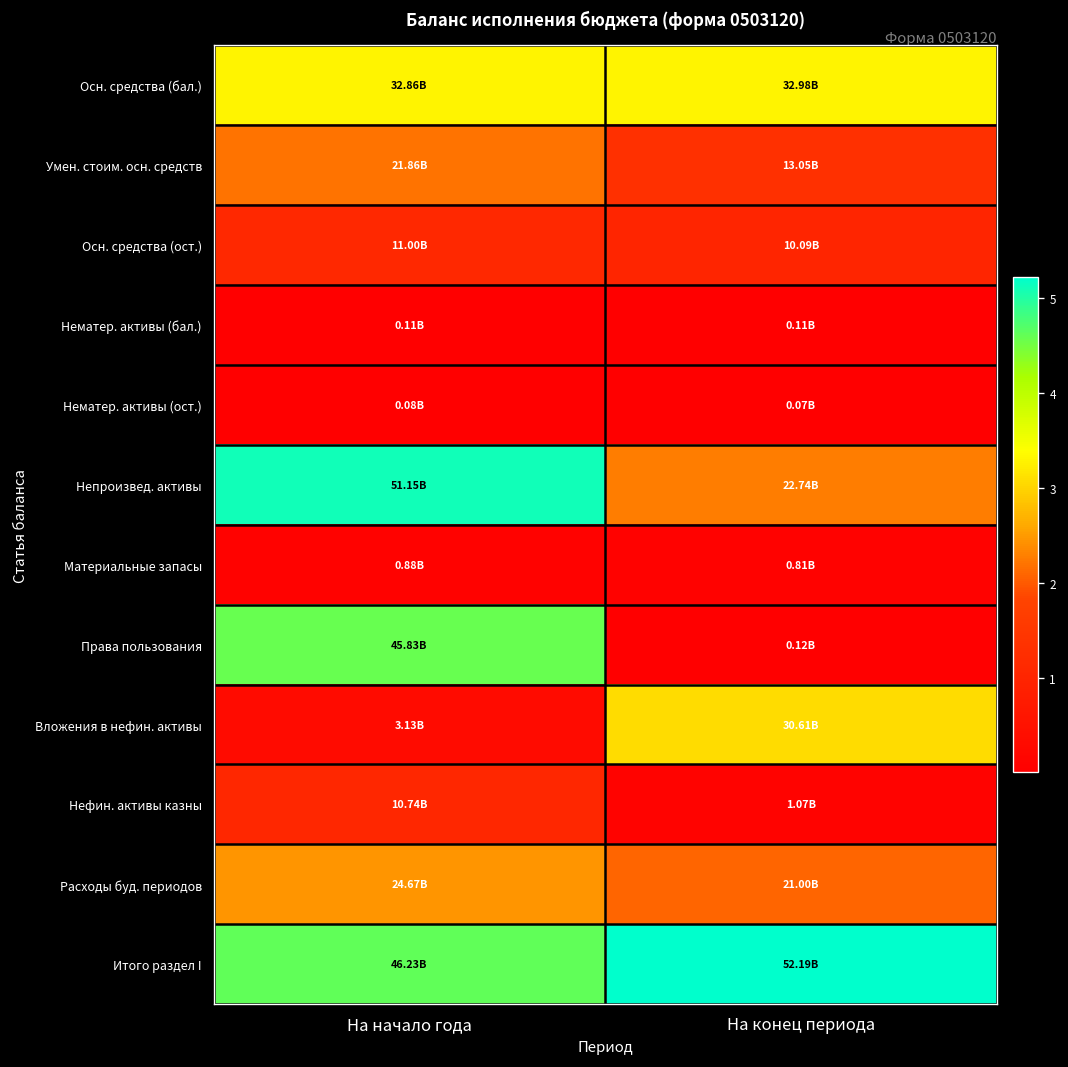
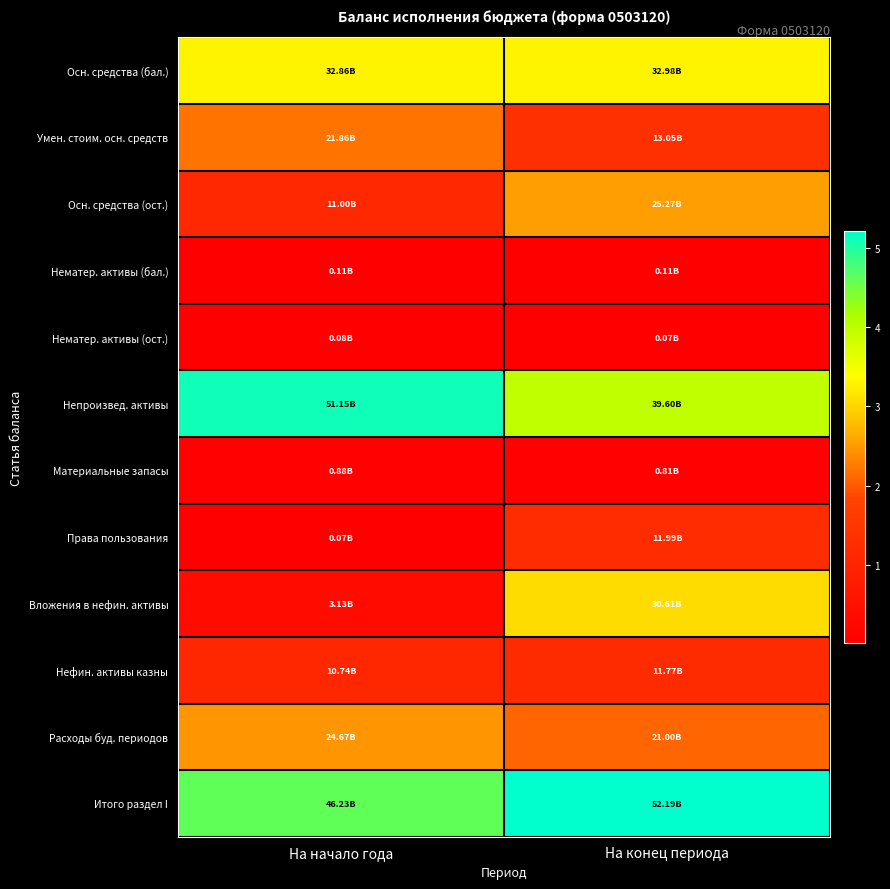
  {
    "Осн. средства (бал.)": {
      "На начало года": "32.86B",
      "На конец периода": "32.98B"
    },
    "Умен. стоим. осн. средств": {
      "На начало года": "21.86B",
      "На конец периода": "13.05B"
    },
    "Осн. средства (ост.)": {
      "На начало года": "11.00B",
-     "На конец периода": "10.09B"
+     "На конец периода": "25.27B"
    },
    "Нематер. активы (бал.)": {
      "На начало года": "0.11B",
      "На конец периода": "0.11B"
    },
    "Нематер. активы (ост.)": {
      "На начало года": "0.08B",
      "На конец периода": "0.07B"
    },
    "Непроизвед. активы": {
      "На начало года": "51.15B",
-     "На конец периода": "22.74B"
+     "На конец периода": "39.60B"
    },
    "Материальные запасы": {
      "На начало года": "0.88B",
      "На конец периода": "0.81B"
    },
    "Права пользования": {
-     "На начало года": "45.83B",
-     "На конец периода": "0.12B"
+     "На начало года": "0.07B",
+     "На конец периода": "11.99B"
    },
    "Вложения в нефин. активы": {
      "На начало года": "3.13B",
      "На конец периода": "30.61B"
    },
    "Нефин. активы казны": {
      "На начало года": "10.74B",
-     "На конец периода": "1.07B"
+     "На конец периода": "11.77B"
    },
    "Расходы буд. периодов": {
      "На начало года": "24.67B",
      "На конец периода": "21.00B"
    },
    "Итого раздел I": {
      "На начало года": "46.23B",
      "На конец периода": "52.19B"
    }
  }
